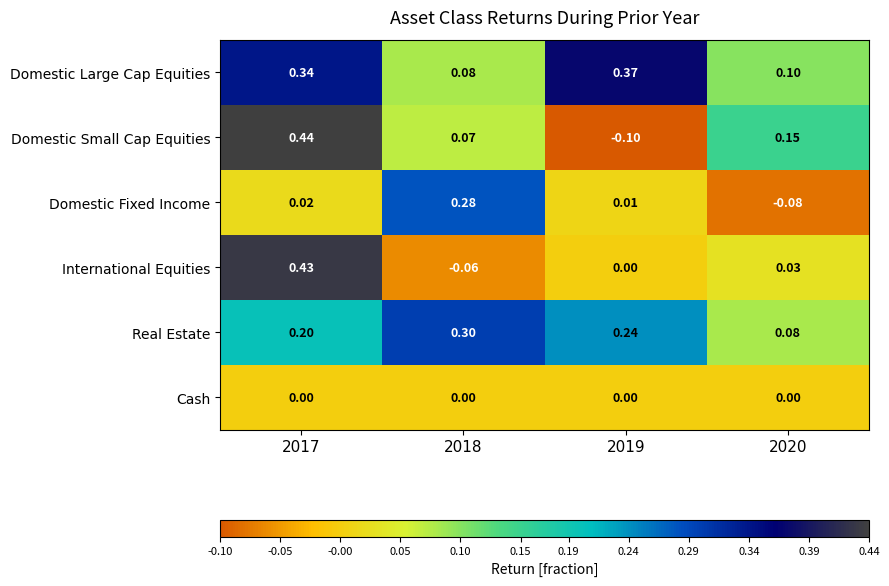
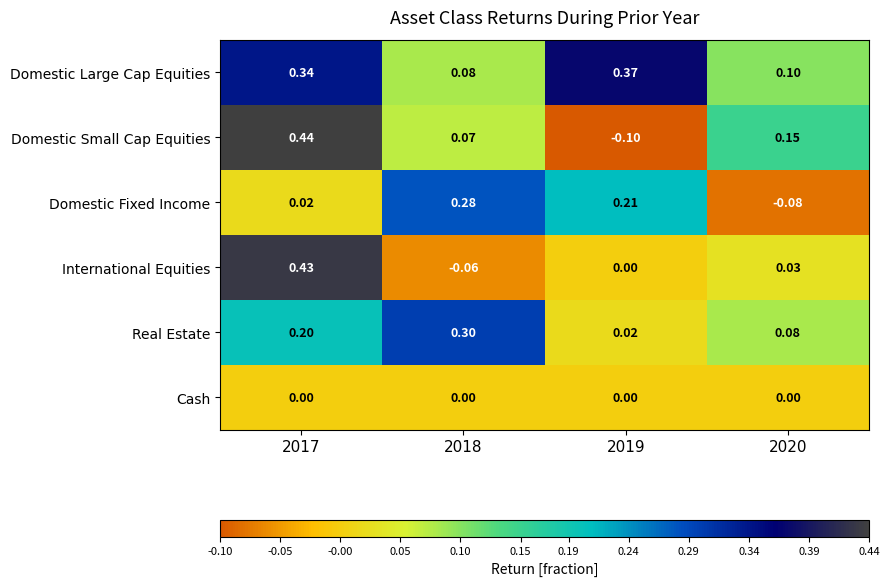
  {
    "Domestic Large Cap Equities": {
      "2017": 0.34,
      "2018": 0.08,
      "2019": 0.37,
      "2020": 0.10
    },
    "Domestic Small Cap Equities": {
      "2017": 0.44,
      "2018": 0.07,
      "2019": -0.10,
      "2020": 0.15
    },
    "Domestic Fixed Income": {
      "2017": 0.02,
      "2018": 0.28,
-     "2019": 0.01,
+     "2019": 0.21,
      "2020": -0.08
    },
    "International Equities": {
      "2017": 0.43,
      "2018": -0.06,
      "2019": 0.00,
      "2020": 0.03
    },
    "Real Estate": {
      "2017": 0.20,
      "2018": 0.30,
-     "2019": 0.24,
+     "2019": 0.02,
      "2020": 0.08
    },
    "Cash": {
      "2017": 0.00,
      "2018": 0.00,
      "2019": 0.00,
      "2020": 0.00
    }
  }
